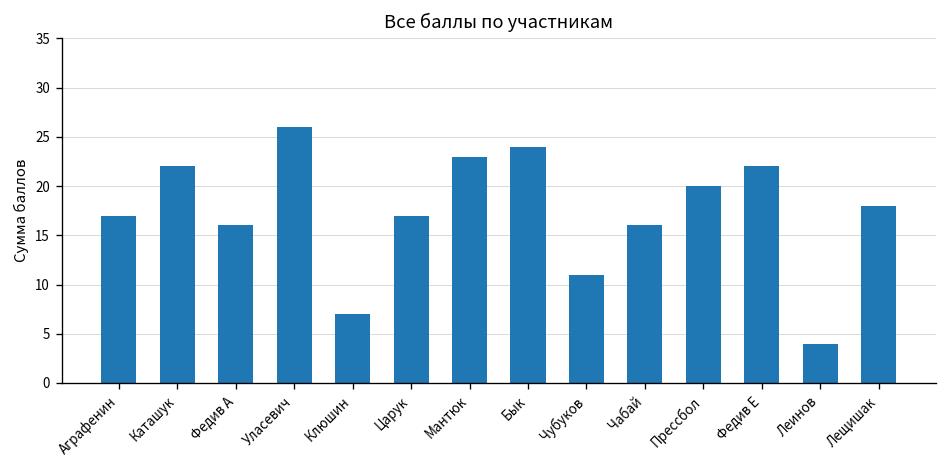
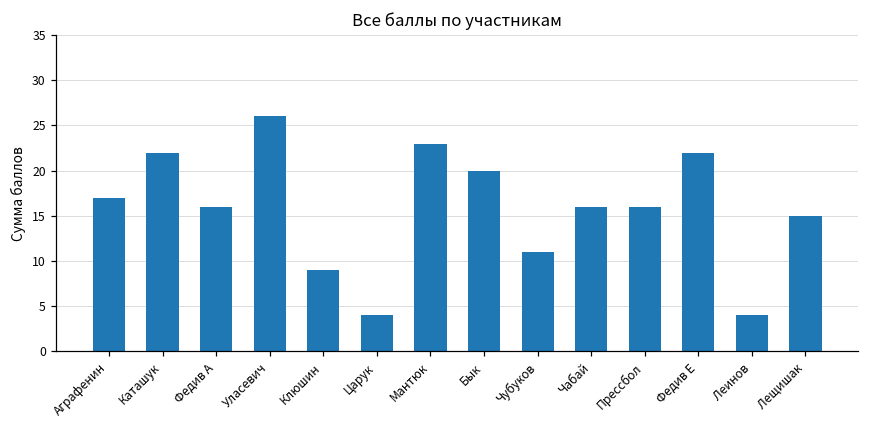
  {
    "Аграфенин": 17,
    "Каташук": 22,
    "Федив А": 16,
    "Уласевич": 26,
-   "Клюшин": 7,
-   "Царук": 17,
+   "Клюшин": 9,
+   "Царук": 4,
    "Мантюк": 23,
-   "Бык": 24,
+   "Бык": 20,
    "Чубуков": 11,
    "Чабай": 16,
-   "Прессбол": 20,
+   "Прессбол": 16,
    "Федив Е": 22,
    "Леинов": 4,
-   "Лещишак": 18
+   "Лещишак": 15
  }
